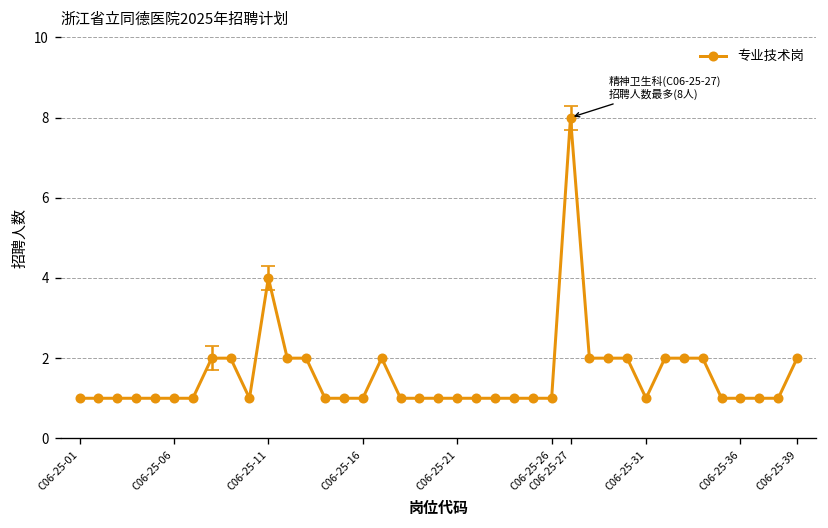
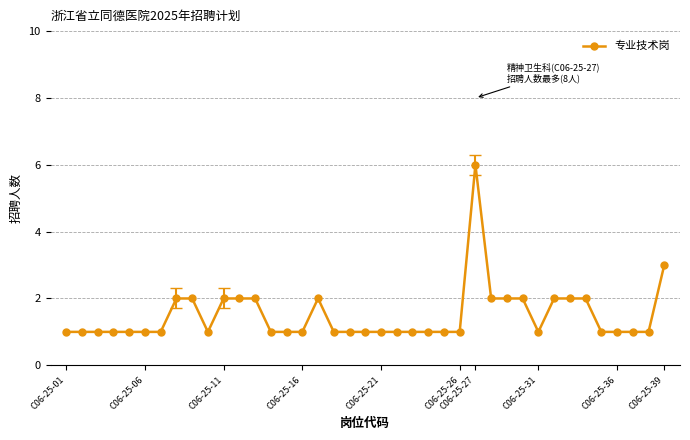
  {
    "专业技术岗": {
      "C06-25-01": 1,
      "C06-25-06": 1,
-     "C06-25-11": 4,
+     "C06-25-11": 2,
      "C06-25-16": 1,
      "C06-25-21": 1,
      "C06-25-26": 1,
-     "C06-25-27": 8,
+     "C06-25-27": 6,
      "C06-25-31": 1,
      "C06-25-36": 1,
-     "C06-25-39": 2
+     "C06-25-39": 3
    }
  }
